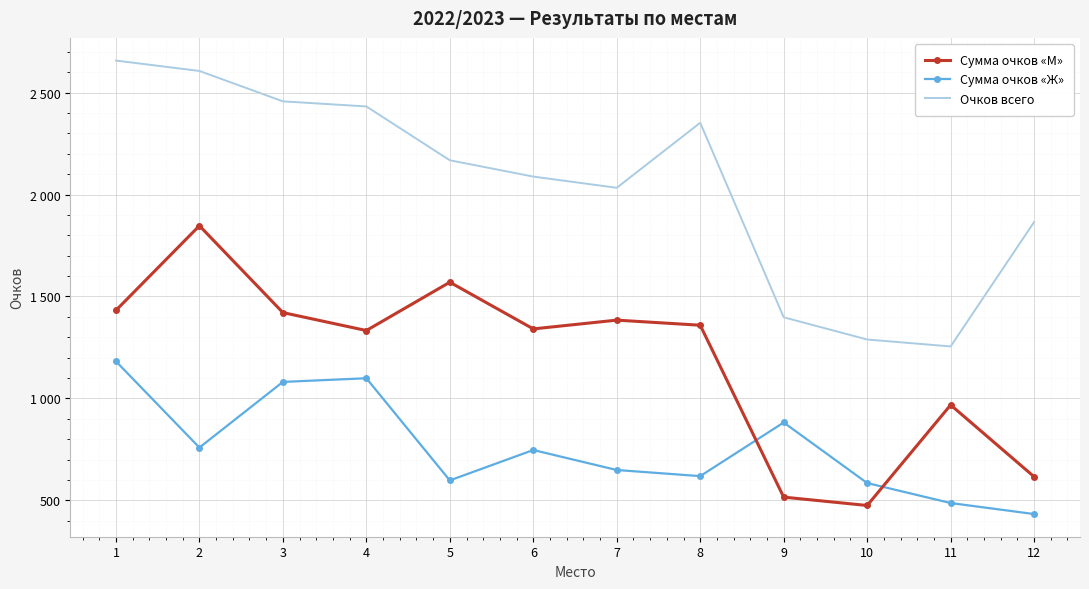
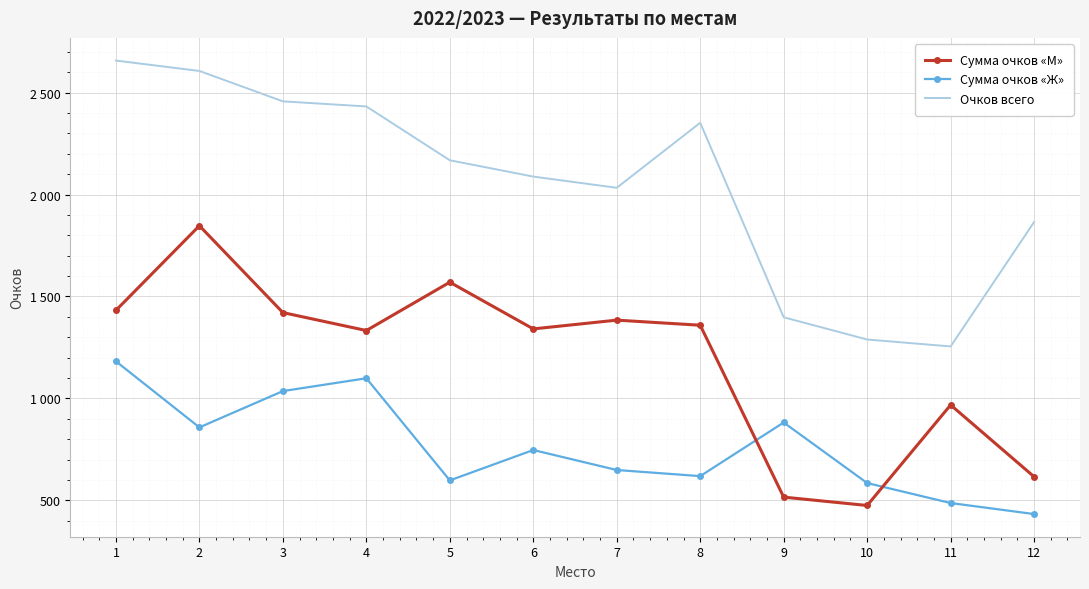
  {
    "Сумма очков «М»": {
      "1": 1430,
      "2": 1850,
      "3": 1420,
      "4": 1330,
      "5": 1570,
      "6": 1340,
      "7": 1380,
      "8": 1360,
      "9": 520,
      "10": 480,
      "11": 970,
      "12": 620
    },
    "Сумма очков «Ж»": {
      "1": 1180,
-     "2": 760,
-     "3": 1080,
+     "2": 860,
+     "3": 1040,
      "4": 1100,
      "5": 600,
      "6": 750,
      "7": 650,
      "8": 620,
      "9": 880,
      "10": 590,
      "11": 490,
      "12": 430
    },
    "Очков всего": {
      "1": 2660,
      "2": 2610,
      "3": 2460,
      "4": 2430,
      "5": 2170,
      "6": 2090,
      "7": 2030,
      "8": 2350,
      "9": 1400,
      "10": 1290,
      "11": 1260,
      "12": 1870
    }
  }
